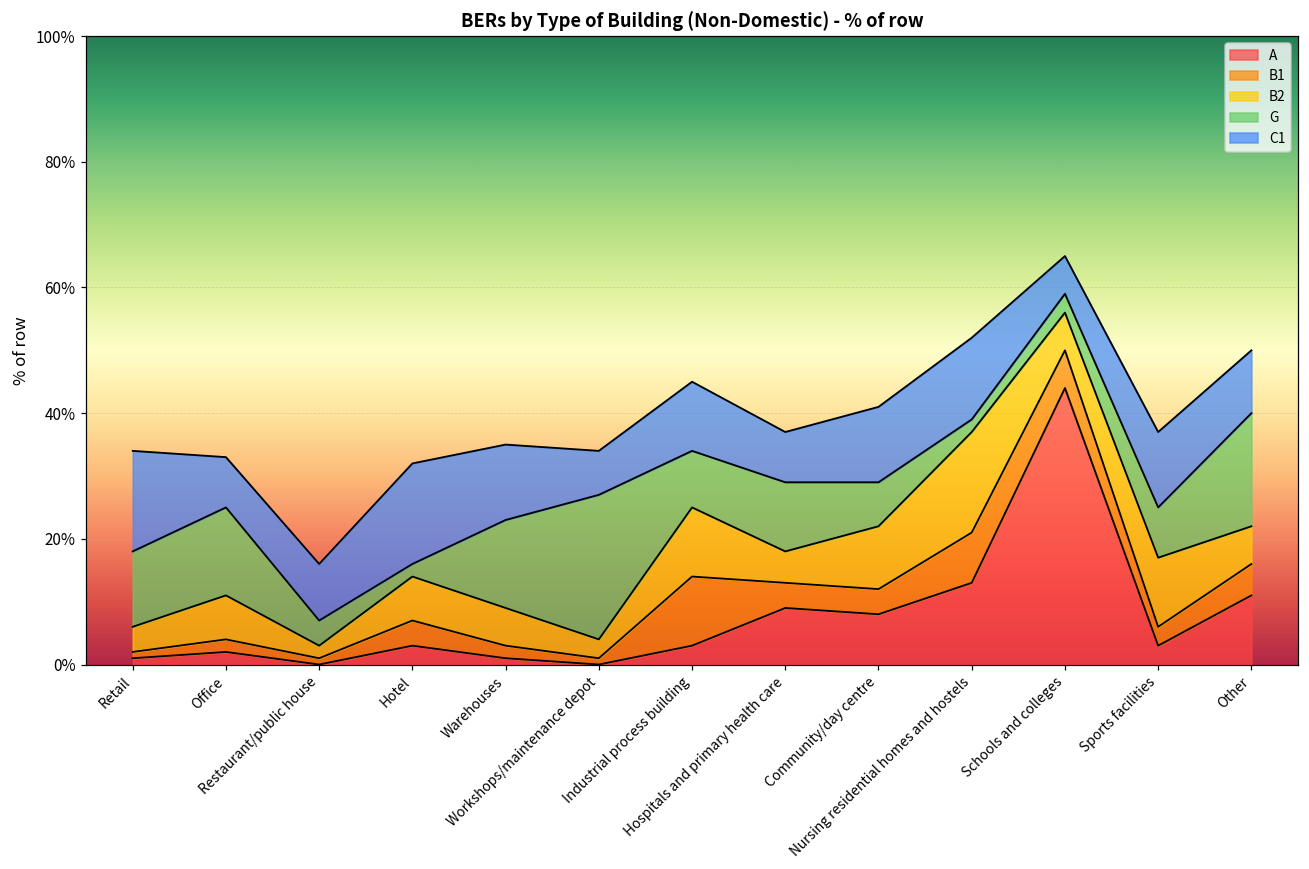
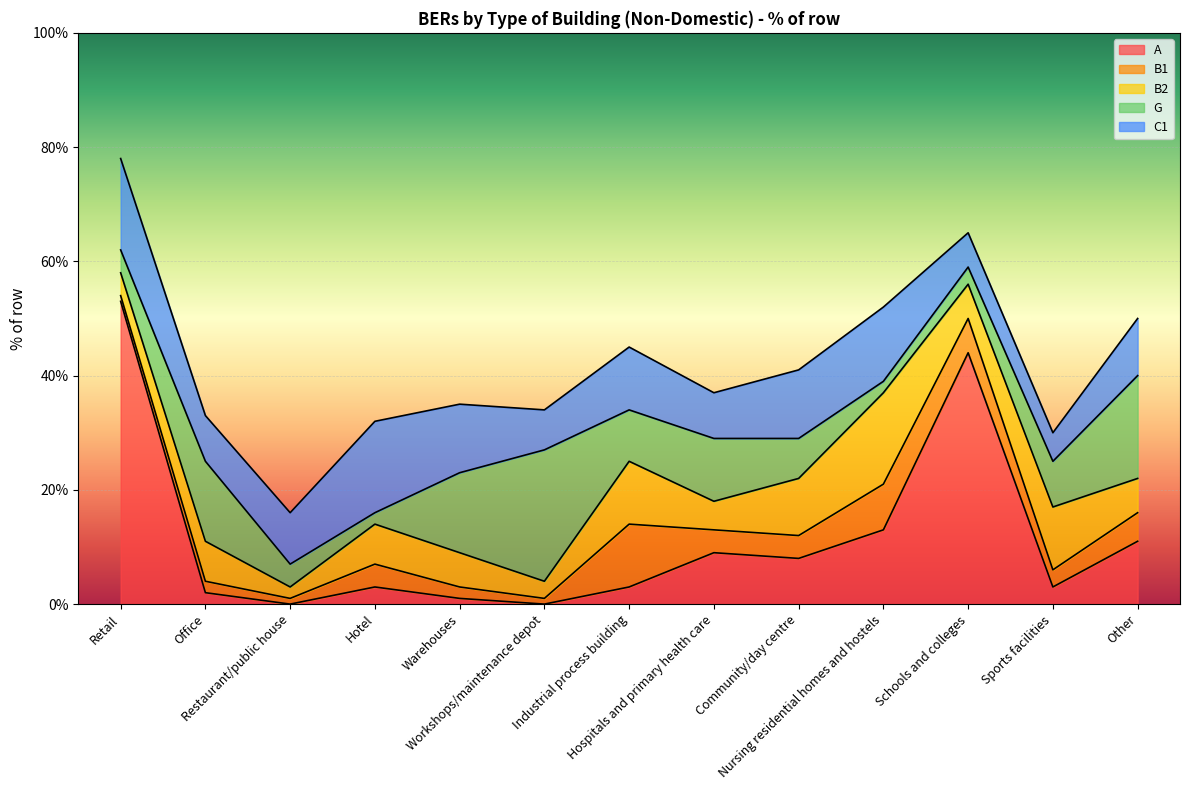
  {
    "A": {
-     "Retail": "1%",
+     "Retail": "53%",
      "Office": "2%",
      "Restaurant/public house": "0%",
      "Hotel": "3%",
      "Warehouses": "1%",
      "Workshops/maintenance depot": "0%",
      "Industrial process building": "3%",
      "Hospitals and primary health care": "9%",
      "Community/day centre": "8%",
      "Nursing residential homes and hostels": "13%",
      "Schools and colleges": "44%",
      "Sports facilities": "3%",
      "Other": "11%"
    },
    "B1": {
      "Retail": "1%",
      "Office": "2%",
      "Restaurant/public house": "1%",
      "Hotel": "4%",
      "Warehouses": "2%",
      "Workshops/maintenance depot": "1%",
      "Industrial process building": "11%",
      "Hospitals and primary health care": "4%",
      "Community/day centre": "4%",
      "Nursing residential homes and hostels": "8%",
      "Schools and colleges": "6%",
      "Sports facilities": "3%",
      "Other": "5%"
    },
    "B2": {
      "Retail": "4%",
      "Office": "7%",
      "Restaurant/public house": "2%",
      "Hotel": "7%",
      "Warehouses": "6%",
      "Workshops/maintenance depot": "3%",
      "Industrial process building": "11%",
      "Hospitals and primary health care": "5%",
      "Community/day centre": "10%",
      "Nursing residential homes and hostels": "16%",
      "Schools and colleges": "6%",
      "Sports facilities": "11%",
      "Other": "6%"
    },
    "G": {
-     "Retail": "12%",
+     "Retail": "4%",
      "Office": "14%",
      "Restaurant/public house": "4%",
      "Hotel": "2%",
      "Warehouses": "14%",
      "Workshops/maintenance depot": "23%",
      "Industrial process building": "9%",
      "Hospitals and primary health care": "11%",
      "Community/day centre": "7%",
      "Nursing residential homes and hostels": "2%",
      "Schools and colleges": "3%",
      "Sports facilities": "8%",
      "Other": "18%"
    },
    "C1": {
      "Retail": "16%",
      "Office": "8%",
      "Restaurant/public house": "9%",
      "Hotel": "16%",
      "Warehouses": "12%",
      "Workshops/maintenance depot": "7%",
      "Industrial process building": "11%",
      "Hospitals and primary health care": "8%",
      "Community/day centre": "12%",
      "Nursing residential homes and hostels": "13%",
      "Schools and colleges": "6%",
-     "Sports facilities": "12%",
+     "Sports facilities": "5%",
      "Other": "10%"
    }
  }
